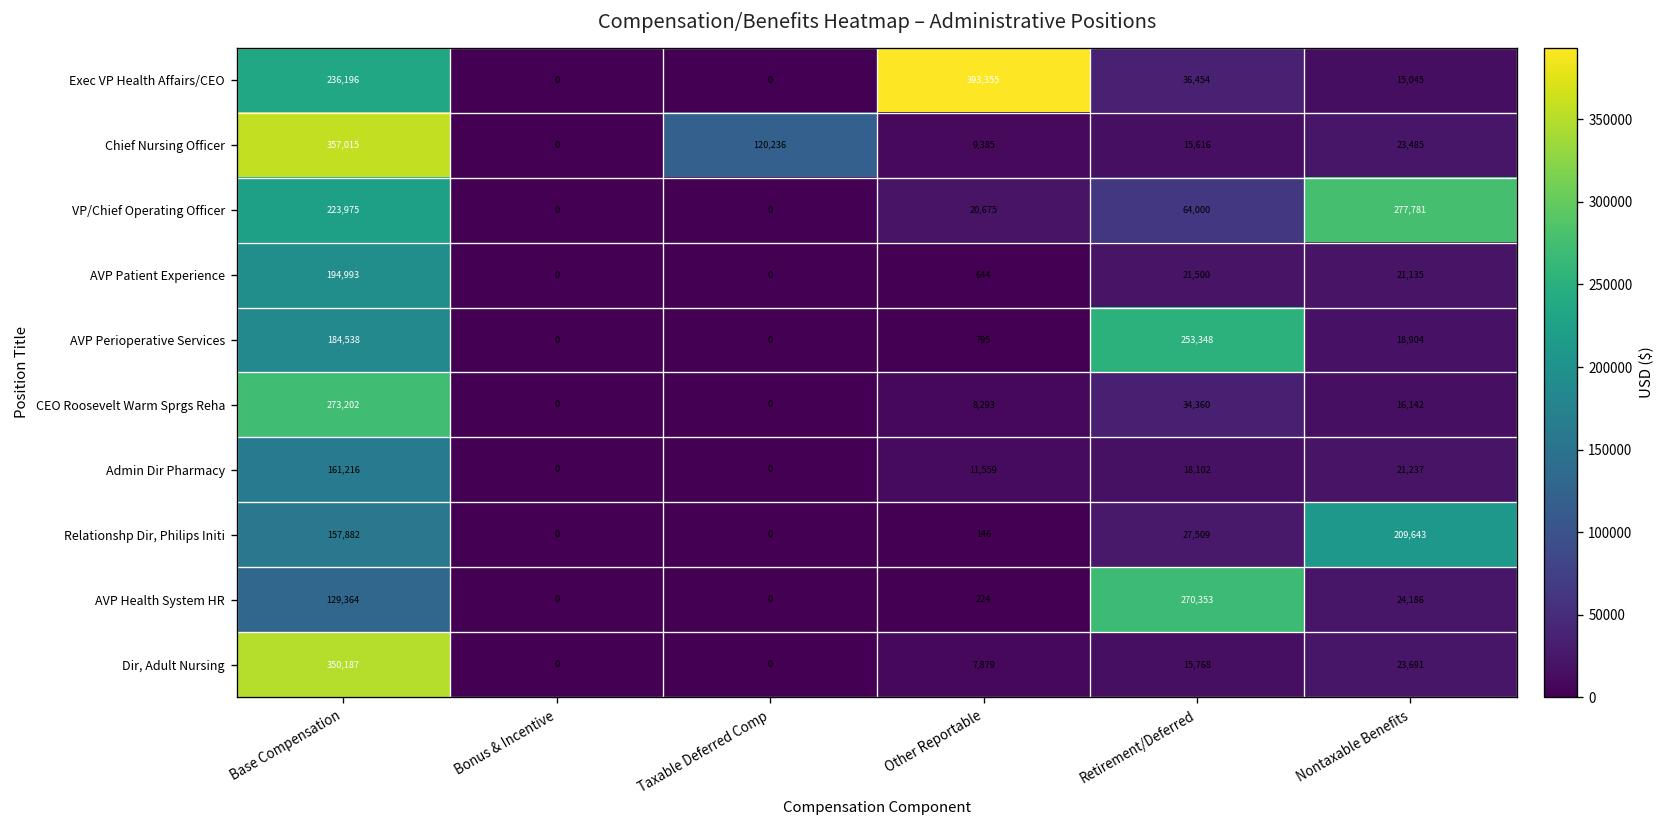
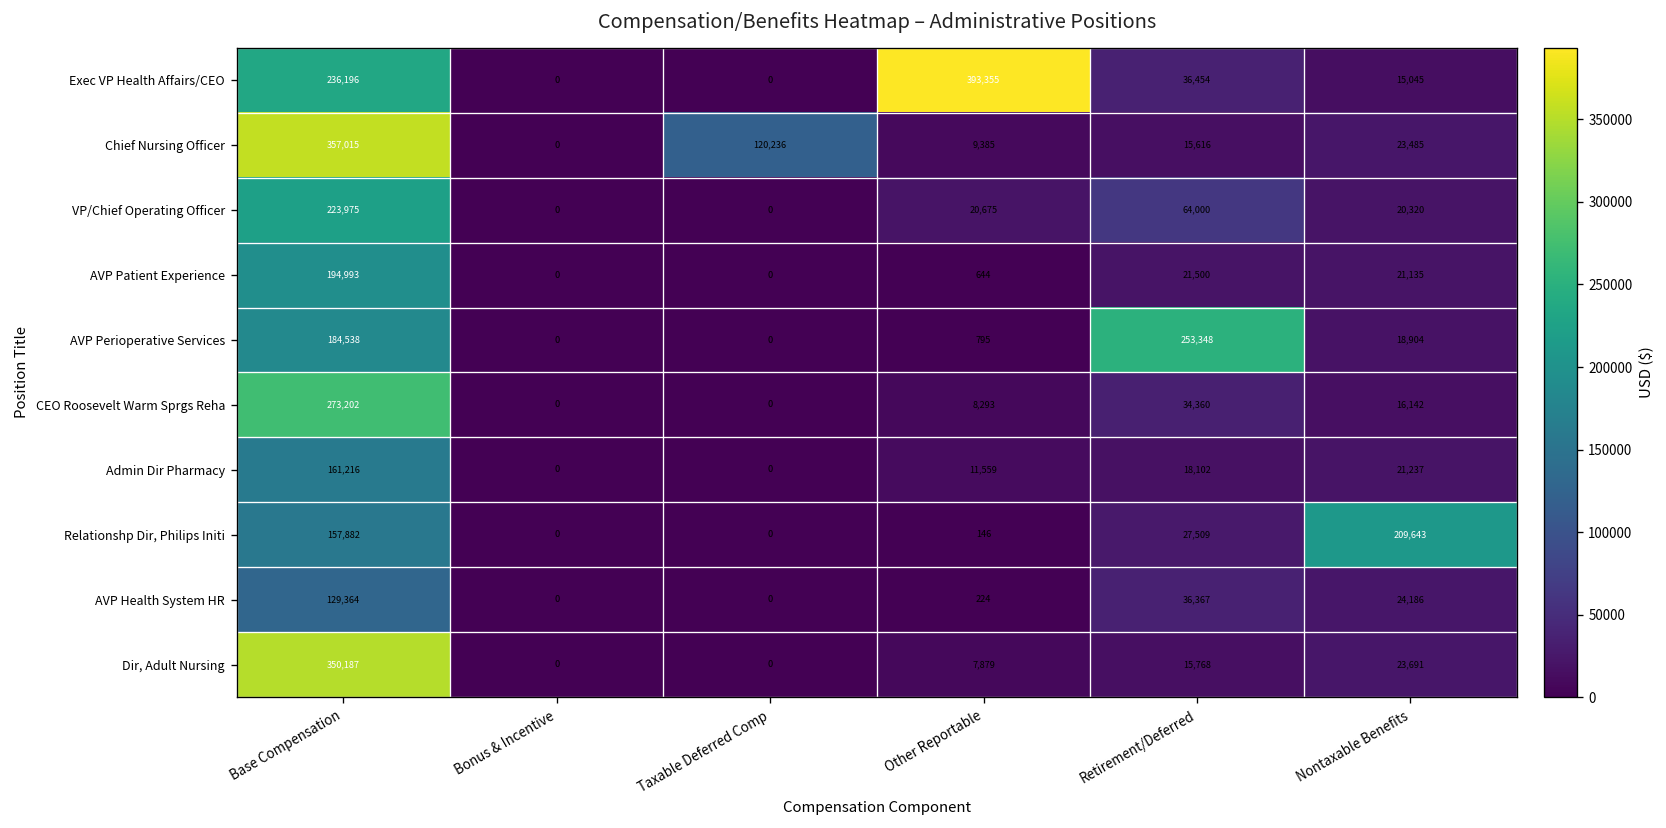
  {
    "Exec VP Health Affairs/CEO": {
      "Base Compensation": "236,196",
      "Bonus & Incentive": "0",
      "Taxable Deferred Comp": "0",
      "Other Reportable": "393,355",
      "Retirement/Deferred": "36,454",
      "Nontaxable Benefits": "15,045"
    },
    "Chief Nursing Officer": {
      "Base Compensation": "357,015",
      "Bonus & Incentive": "0",
      "Taxable Deferred Comp": "120,236",
      "Other Reportable": "9,385",
      "Retirement/Deferred": "15,616",
      "Nontaxable Benefits": "23,485"
    },
    "VP/Chief Operating Officer": {
      "Base Compensation": "223,975",
      "Bonus & Incentive": "0",
      "Taxable Deferred Comp": "0",
      "Other Reportable": "20,675",
      "Retirement/Deferred": "64,000",
-     "Nontaxable Benefits": "277,781"
+     "Nontaxable Benefits": "20,320"
    },
    "AVP Patient Experience": {
      "Base Compensation": "194,993",
      "Bonus & Incentive": "0",
      "Taxable Deferred Comp": "0",
      "Other Reportable": "644",
      "Retirement/Deferred": "21,500",
      "Nontaxable Benefits": "21,135"
    },
    "AVP Perioperative Services": {
      "Base Compensation": "184,538",
      "Bonus & Incentive": "0",
      "Taxable Deferred Comp": "0",
      "Other Reportable": "795",
      "Retirement/Deferred": "253,348",
      "Nontaxable Benefits": "18,904"
    },
    "CEO Roosevelt Warm Sprgs Reha": {
      "Base Compensation": "273,202",
      "Bonus & Incentive": "0",
      "Taxable Deferred Comp": "0",
      "Other Reportable": "8,293",
      "Retirement/Deferred": "34,360",
      "Nontaxable Benefits": "16,142"
    },
    "Admin Dir Pharmacy": {
      "Base Compensation": "161,216",
      "Bonus & Incentive": "0",
      "Taxable Deferred Comp": "0",
      "Other Reportable": "11,559",
      "Retirement/Deferred": "18,102",
      "Nontaxable Benefits": "21,237"
    },
    "Relationshp Dir, Philips Initi": {
      "Base Compensation": "157,882",
      "Bonus & Incentive": "0",
      "Taxable Deferred Comp": "0",
      "Other Reportable": "146",
      "Retirement/Deferred": "27,509",
      "Nontaxable Benefits": "209,643"
    },
    "AVP Health System HR": {
      "Base Compensation": "129,364",
      "Bonus & Incentive": "0",
      "Taxable Deferred Comp": "0",
      "Other Reportable": "224",
-     "Retirement/Deferred": "270,353",
+     "Retirement/Deferred": "36,367",
      "Nontaxable Benefits": "24,186"
    },
    "Dir, Adult Nursing": {
      "Base Compensation": "350,187",
      "Bonus & Incentive": "0",
      "Taxable Deferred Comp": "0",
      "Other Reportable": "7,879",
      "Retirement/Deferred": "15,768",
      "Nontaxable Benefits": "23,691"
    }
  }
